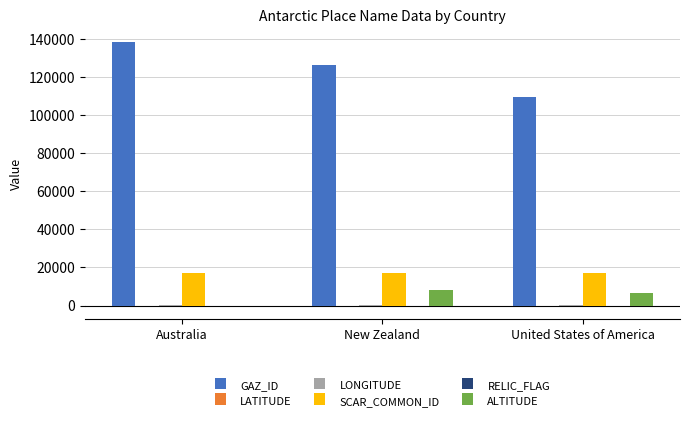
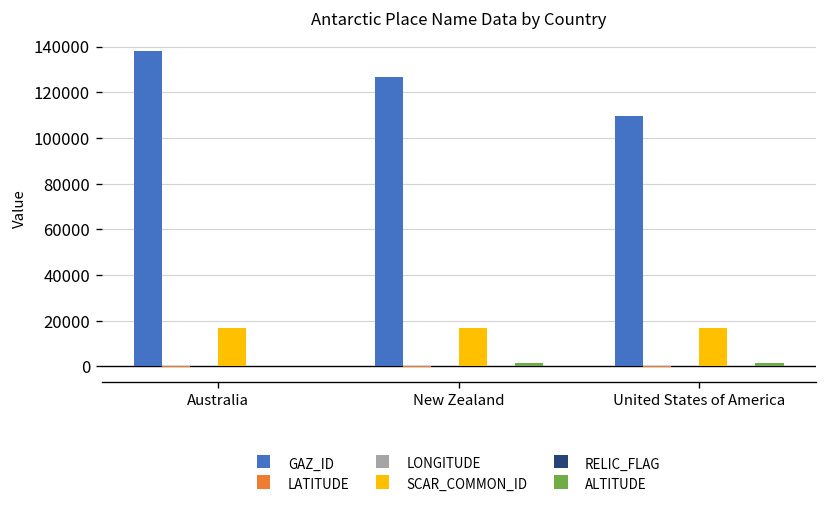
  {
    "GAZ_ID": {
      "Australia": 138000,
      "New Zealand": 127000,
      "United States of America": 109000
    },
    "SCAR_COMMON_ID": {
      "Australia": 17000,
      "New Zealand": 17000,
      "United States of America": 17000
    },
    "RELIC_FLAG": {
      "Australia": 0,
      "New Zealand": 0,
      "United States of America": 0
    },
    "ALTITUDE": {
      "Australia": 0,
-     "New Zealand": 8000,
-     "United States of America": 7000
+     "New Zealand": 1000,
+     "United States of America": 1000
    }
  }
